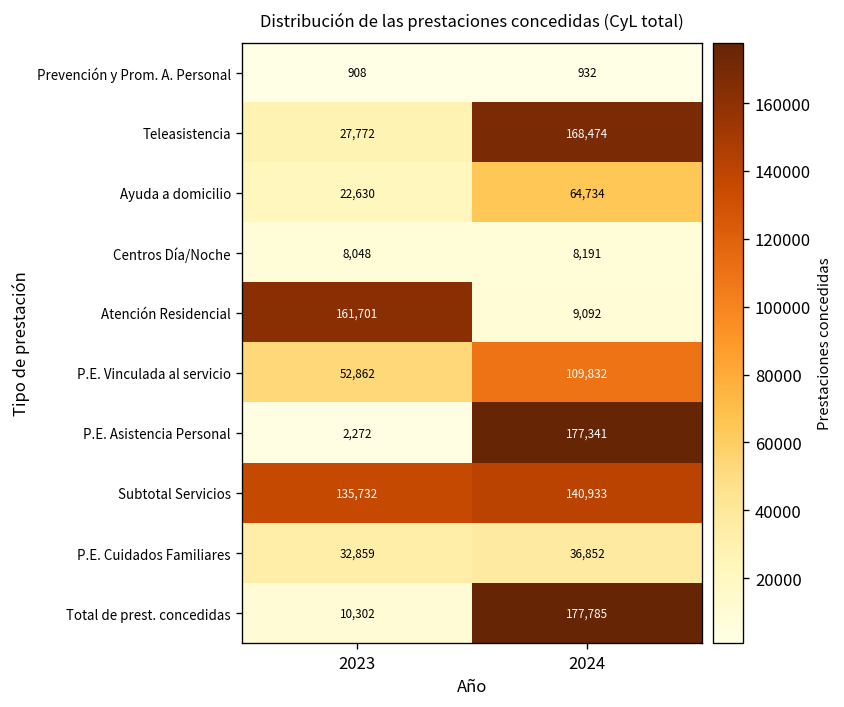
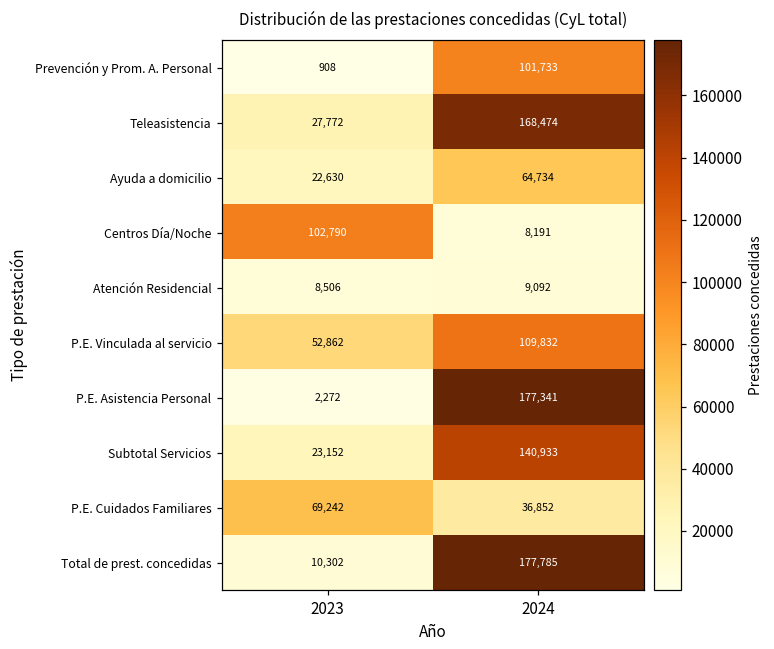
  {
    "Prevención y Prom. A. Personal": {
      "2023": "908",
-     "2024": "932"
+     "2024": "101,733"
    },
    "Teleasistencia": {
      "2023": "27,772",
      "2024": "168,474"
    },
    "Ayuda a domicilio": {
      "2023": "22,630",
      "2024": "64,734"
    },
    "Centros Día/Noche": {
-     "2023": "8,048",
+     "2023": "102,790",
      "2024": "8,191"
    },
    "Atención Residencial": {
-     "2023": "161,701",
+     "2023": "8,506",
      "2024": "9,092"
    },
    "P.E. Vinculada al servicio": {
      "2023": "52,862",
      "2024": "109,832"
    },
    "P.E. Asistencia Personal": {
      "2023": "2,272",
      "2024": "177,341"
    },
    "Subtotal Servicios": {
-     "2023": "135,732",
+     "2023": "23,152",
      "2024": "140,933"
    },
    "P.E. Cuidados Familiares": {
-     "2023": "32,859",
+     "2023": "69,242",
      "2024": "36,852"
    },
    "Total de prest. concedidas": {
      "2023": "10,302",
      "2024": "177,785"
    }
  }
